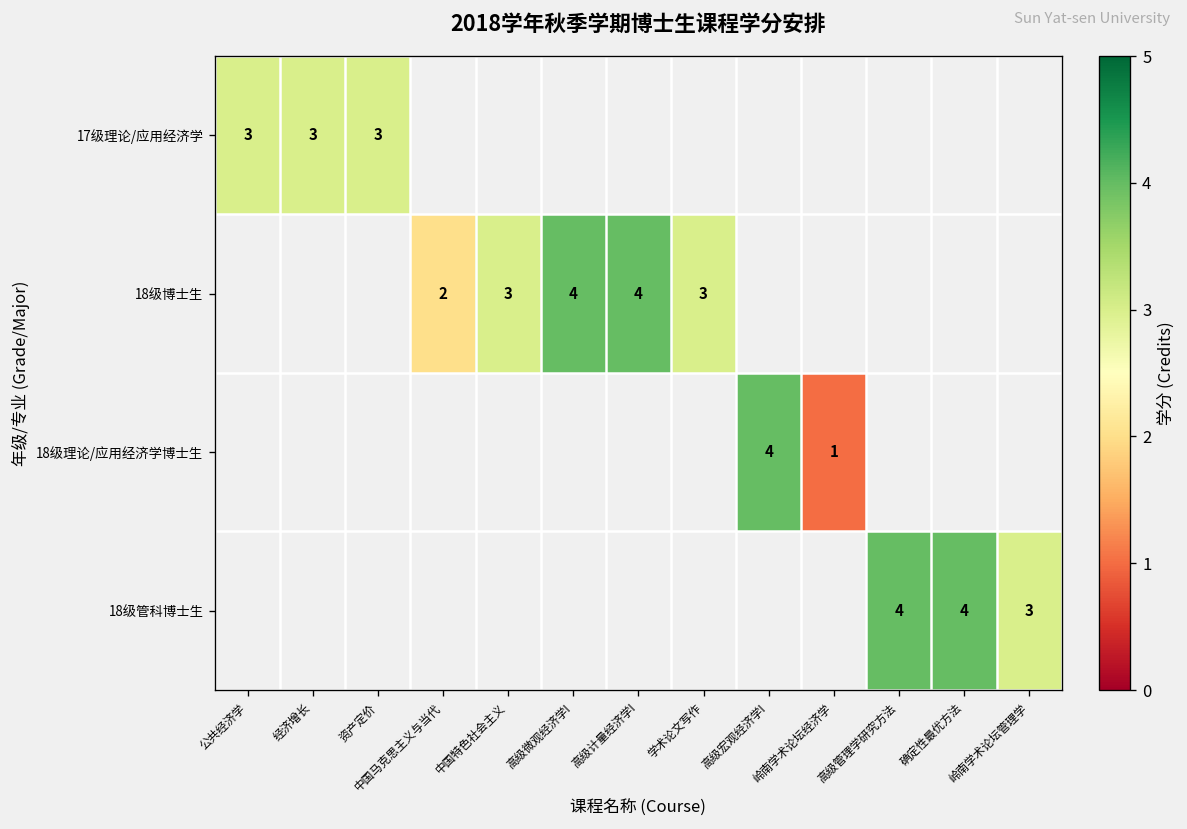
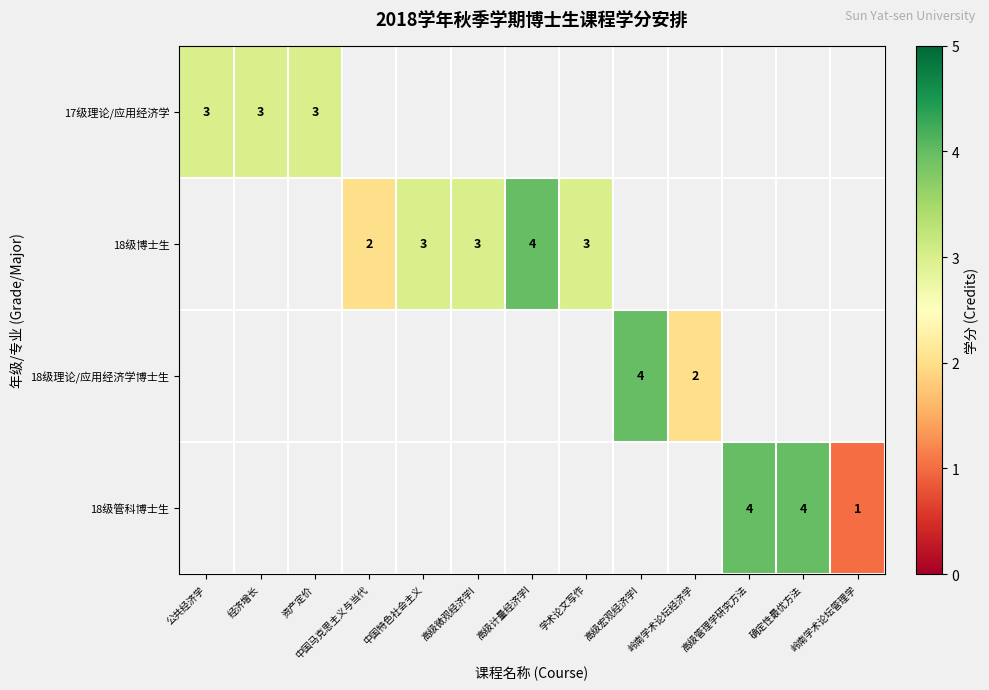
  {
    "17级理论/应用经济学": {
      "公共经济学": 3,
      "经济增长": 3,
      "资产定价": 3
    },
    "18级博士生": {
      "中国马克思主义与当代": 2,
      "中国特色社会主义": 3,
-     "高级微观经济学I": 4,
+     "高级微观经济学I": 3,
      "高级计量经济学I": 4,
      "学术论文写作": 3
    },
    "18级理论/应用经济学博士生": {
      "高级宏观经济学I": 4,
-     "岭南学术论坛经济学": 1
+     "岭南学术论坛经济学": 2
    },
    "18级管科博士生": {
      "高级管理学研究方法": 4,
      "确定性最优方法": 4,
-     "岭南学术论坛管理学": 3
+     "岭南学术论坛管理学": 1
    }
  }
